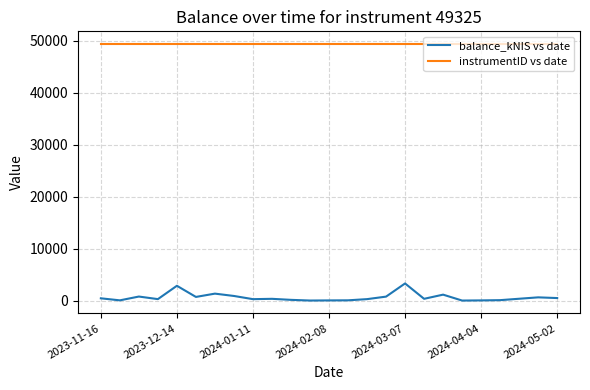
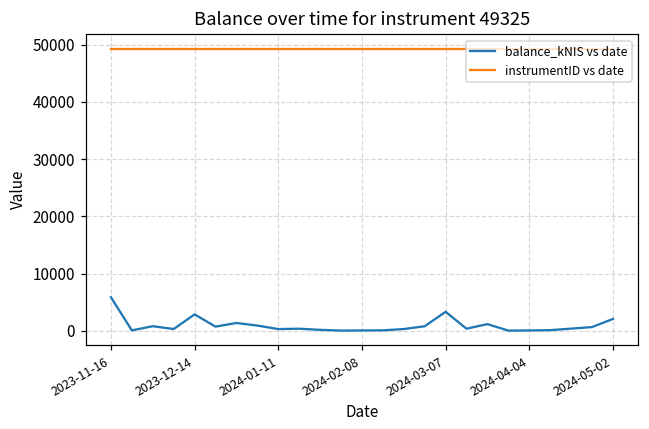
  {
    "balance_kNIS vs date": {
-     "2023-11-16": 0,
+     "2023-11-16": 6000,
      "2023-12-14": 3000,
      "2024-01-11": 0,
      "2024-02-08": 0,
      "2024-03-07": 3000,
      "2024-04-04": 0,
-     "2024-05-02": 1000
+     "2024-05-02": 2000
    },
    "instrumentID vs date": {
      "2023-11-16": 49000,
      "2023-12-14": 49000,
      "2024-01-11": 49000,
      "2024-02-08": 49000,
      "2024-03-07": 49000
    }
  }
